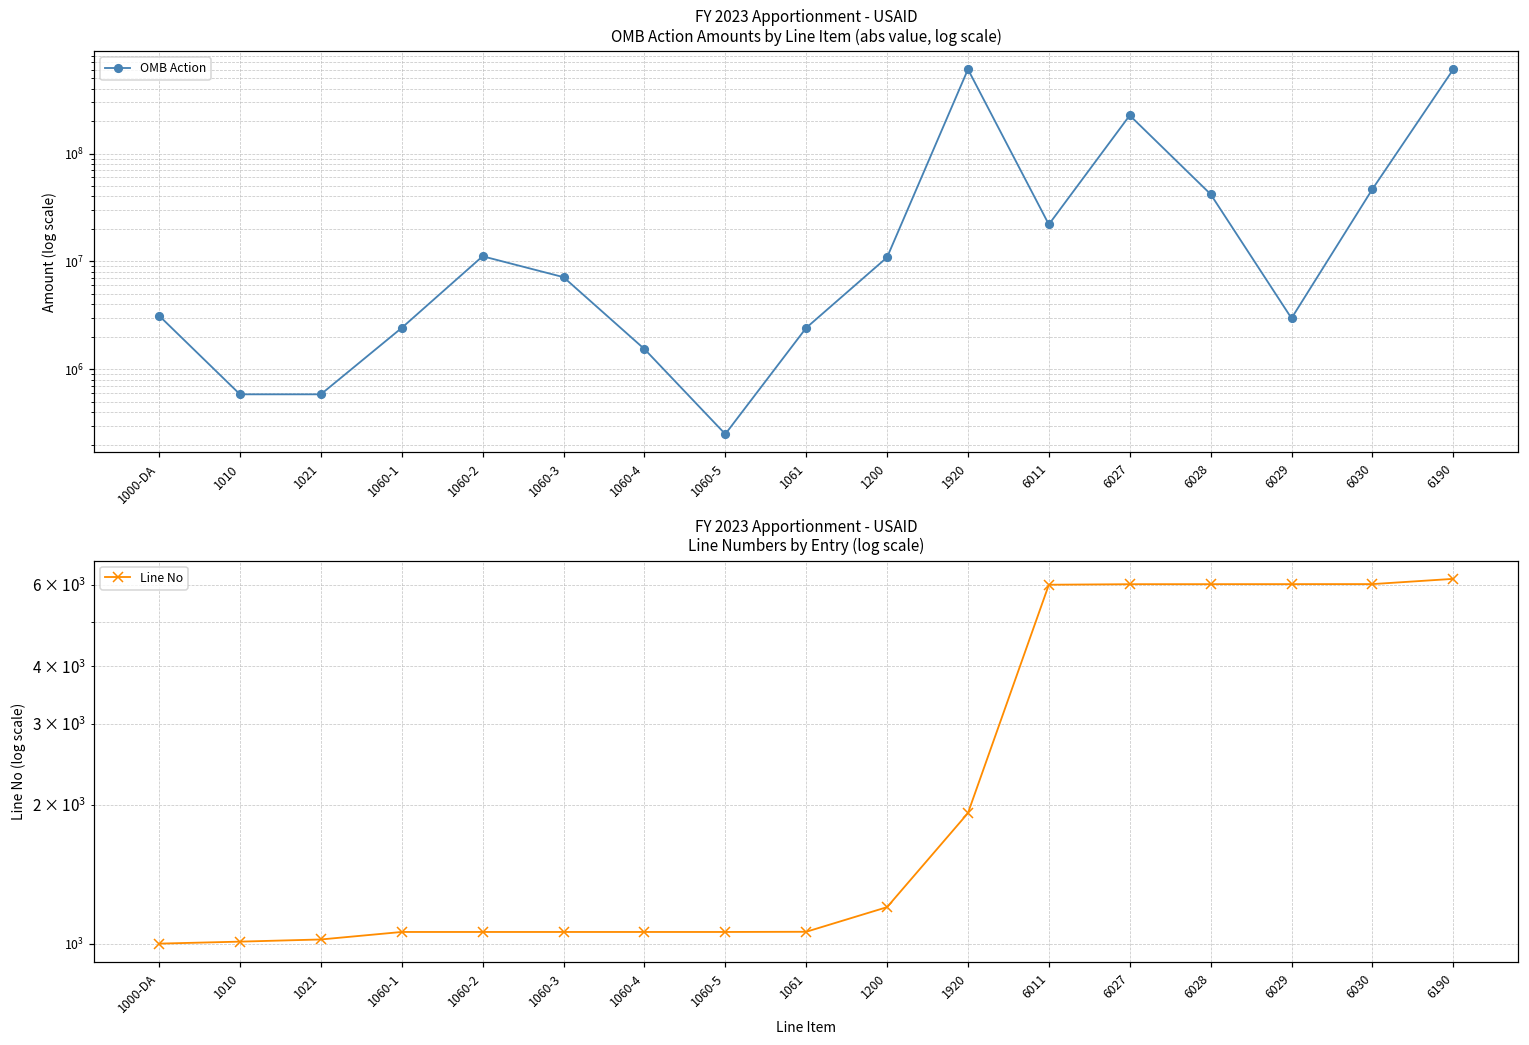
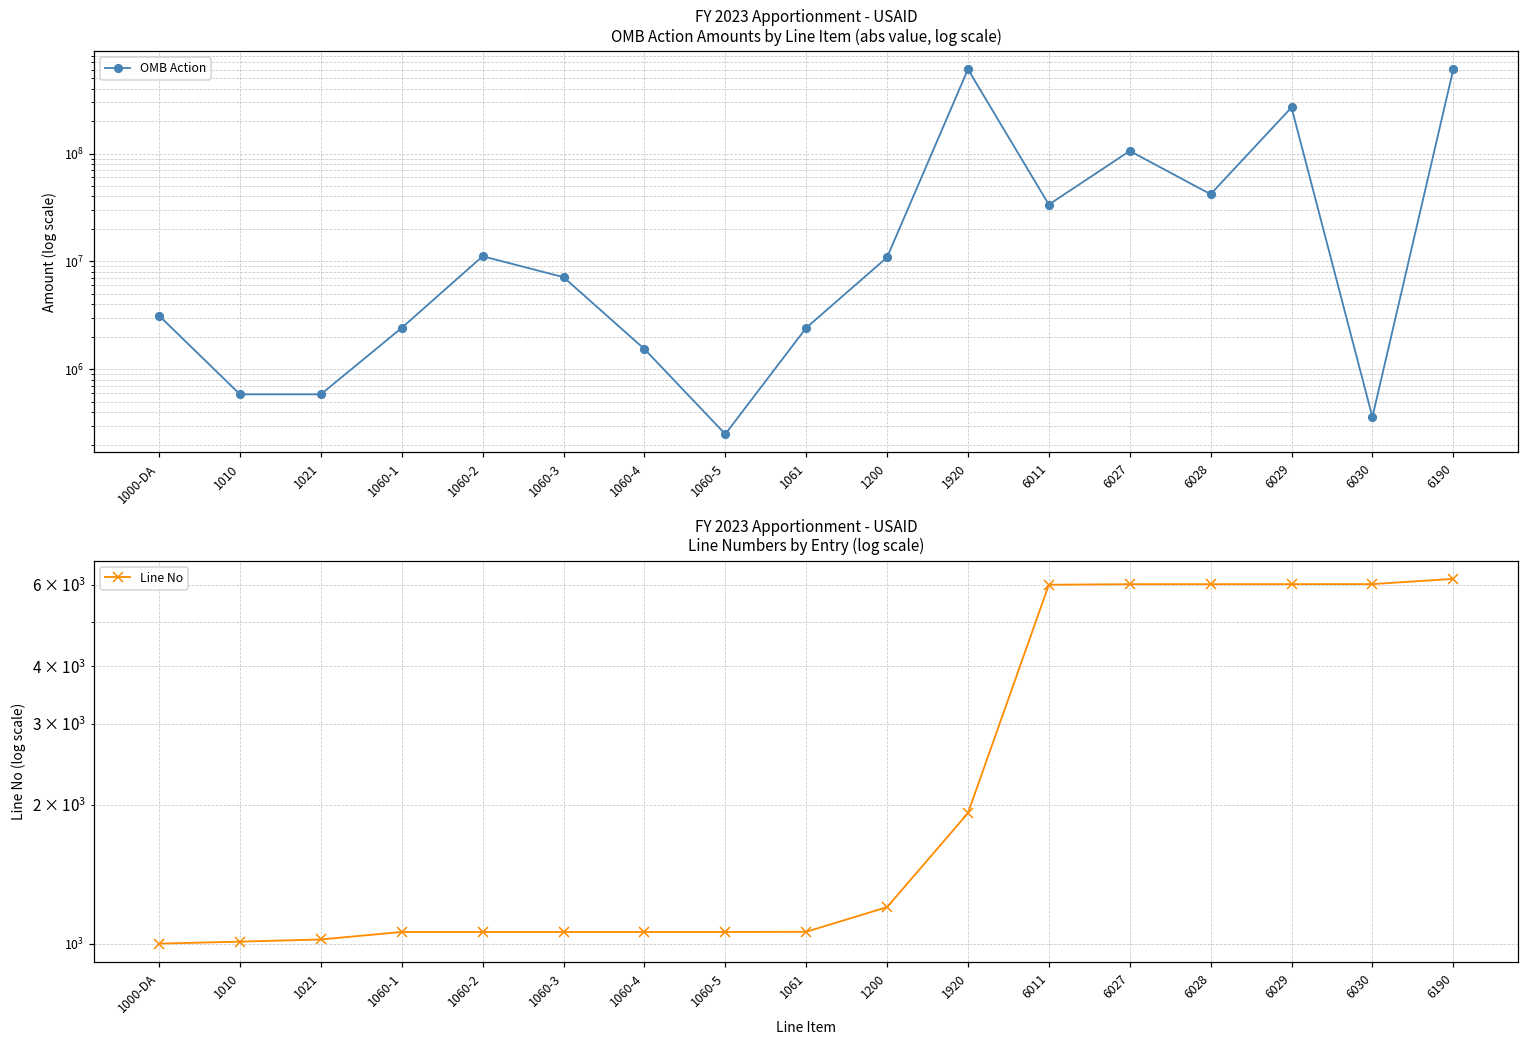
  {
    "FY 2023 Apportionment - USAID OMB Action Amounts by Line Item (abs value, log scale)": {
      "1000-DA": 3100000,
      "1010": 600000,
      "1021": 600000,
      "1060-1": 2400000,
      "1060-2": 11000000,
      "1060-3": 7000000,
      "1060-4": 1500000,
      "1060-5": 250000,
      "1061": 2400000,
      "1200": 11000000,
      "1920": 600000000,
-     "6011": 22000000,
-     "6027": 230000000,
+     "6011": 34000000,
+     "6027": 110000000,
      "6028": 42000000,
-     "6029": 3000000,
-     "6030": 50000000,
+     "6029": 270000000,
+     "6030": 360000,
      "6190": 600000000
    }
  }
